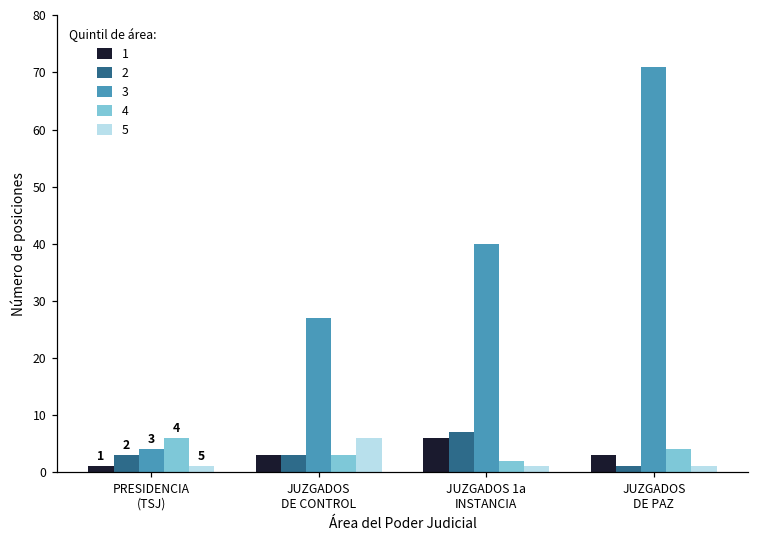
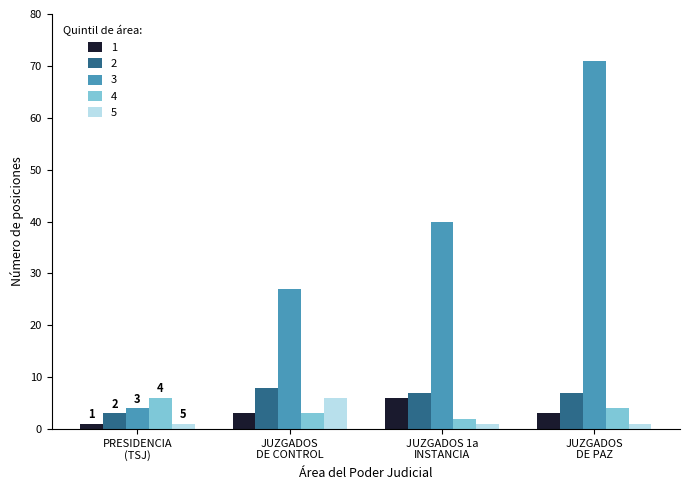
  {
    "1": {
      "PRESIDENCIA (TSJ)": 1
    },
    "2": {
-     "JUZGADOS DE CONTROL": 3,
+     "JUZGADOS DE CONTROL": 8,
      "JUZGADOS 1a INSTANCIA": 7,
-     "JUZGADOS DE PAZ": 1
+     "JUZGADOS DE PAZ": 7
    },
    "3": {
      "PRESIDENCIA (TSJ)": 4
    },
    "4": {
      "JUZGADOS DE CONTROL": 3,
      "JUZGADOS 1a INSTANCIA": 2,
      "JUZGADOS DE PAZ": 4
    },
    "5": {
      "JUZGADOS DE CONTROL": 6,
      "JUZGADOS 1a INSTANCIA": 1,
      "JUZGADOS DE PAZ": 1
    }
  }
